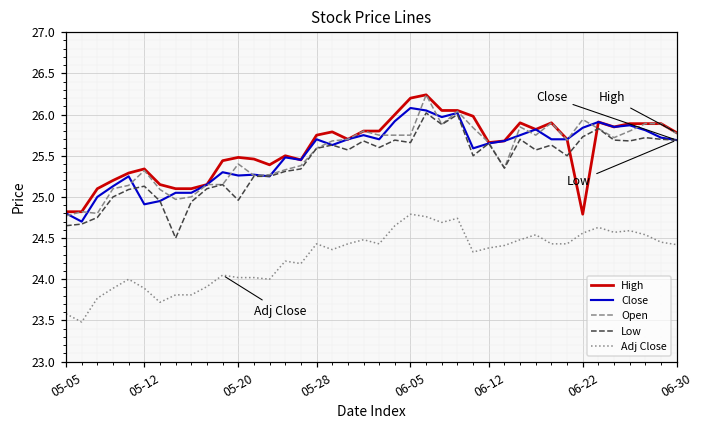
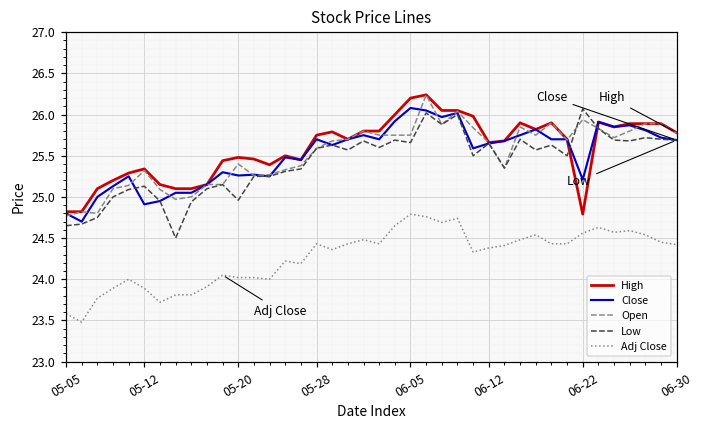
  {
    "High": {
      "05-20": 25.5,
      "05-28": 25.8,
      "06-05": 26.2,
      "06-22": 24.8
    },
    "Close": {
      "05-12": 24.9,
      "05-20": 25.3,
      "05-28": 25.7,
      "06-05": 26.1,
-     "06-22": 25.8
+     "06-22": 25.2
    },
    "Low": {
      "05-05": 24.7,
      "05-12": 25.1,
      "05-20": 25.0,
      "06-05": 25.7,
-     "06-22": 25.7
+     "06-22": 26.1
    }
  }
